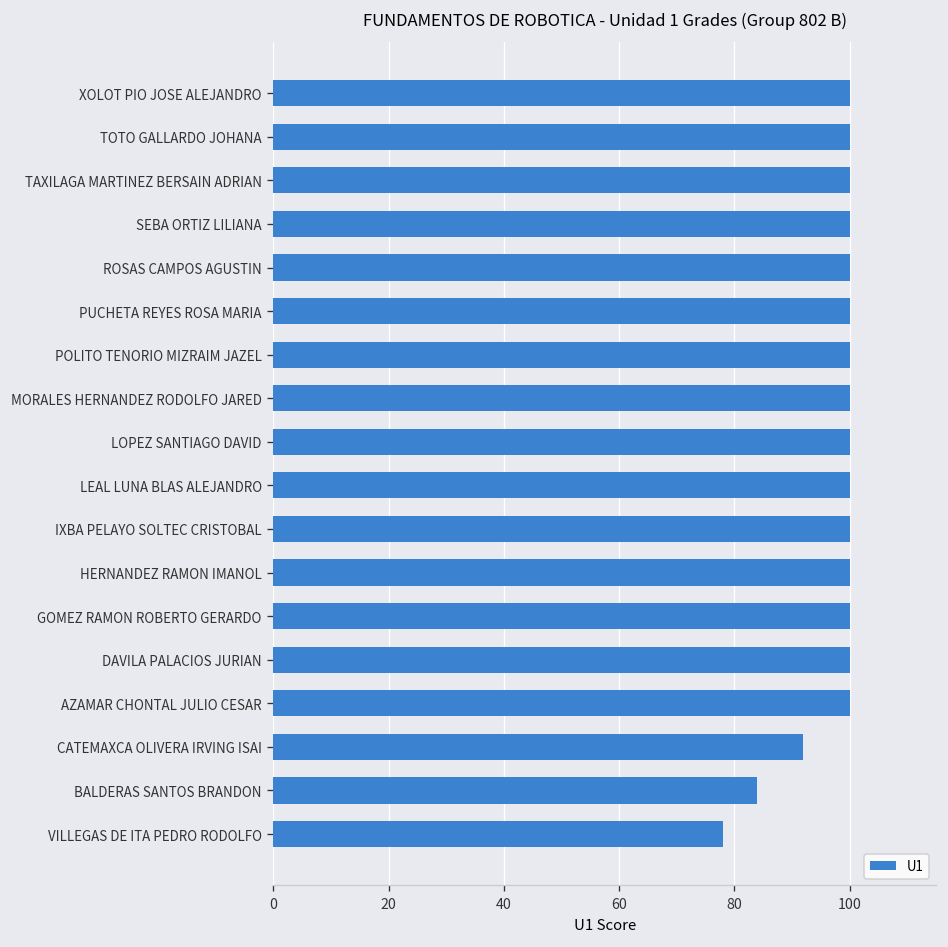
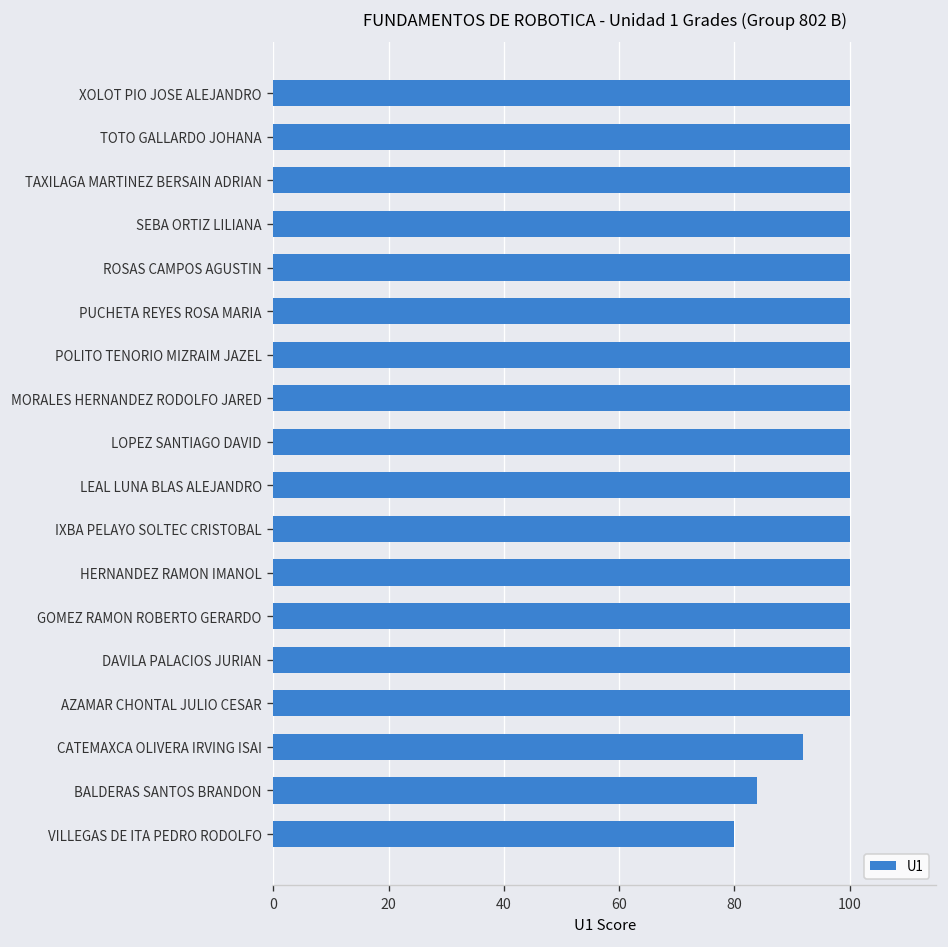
  {
    "XOLOT PIO JOSE ALEJANDRO": 100,
    "TOTO GALLARDO JOHANA": 100,
    "TAXILAGA MARTINEZ BERSAIN ADRIAN": 100,
    "SEBA ORTIZ LILIANA": 100,
    "ROSAS CAMPOS AGUSTIN": 100,
    "PUCHETA REYES ROSA MARIA": 100,
    "POLITO TENORIO MIZRAIM JAZEL": 100,
    "MORALES HERNANDEZ RODOLFO JARED": 100,
    "LOPEZ SANTIAGO DAVID": 100,
    "LEAL LUNA BLAS ALEJANDRO": 100,
    "IXBA PELAYO SOLTEC CRISTOBAL": 100,
    "HERNANDEZ RAMON IMANOL": 100,
    "GOMEZ RAMON ROBERTO GERARDO": 100,
    "DAVILA PALACIOS JURIAN": 100,
    "AZAMAR CHONTAL JULIO CESAR": 100,
    "CATEMAXCA OLIVERA IRVING ISAI": 92,
    "BALDERAS SANTOS BRANDON": 84,
-   "VILLEGAS DE ITA PEDRO RODOLFO": 78
+   "VILLEGAS DE ITA PEDRO RODOLFO": 80
  }
